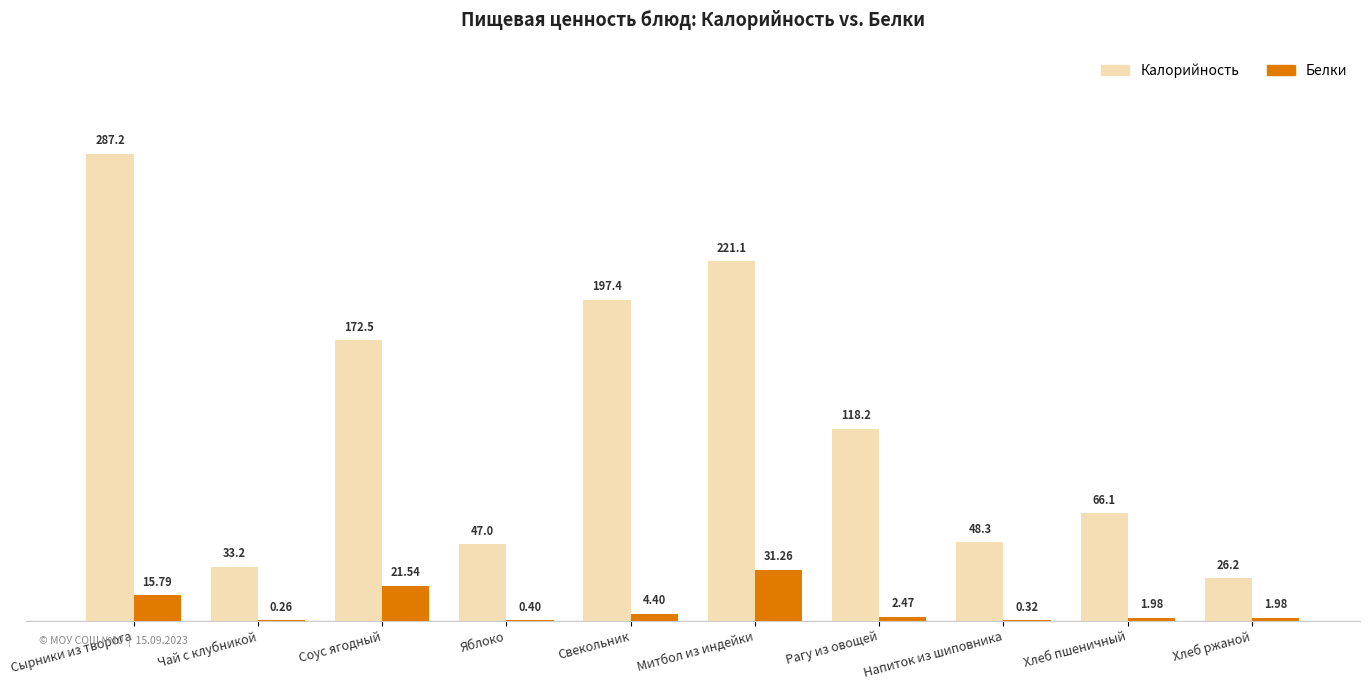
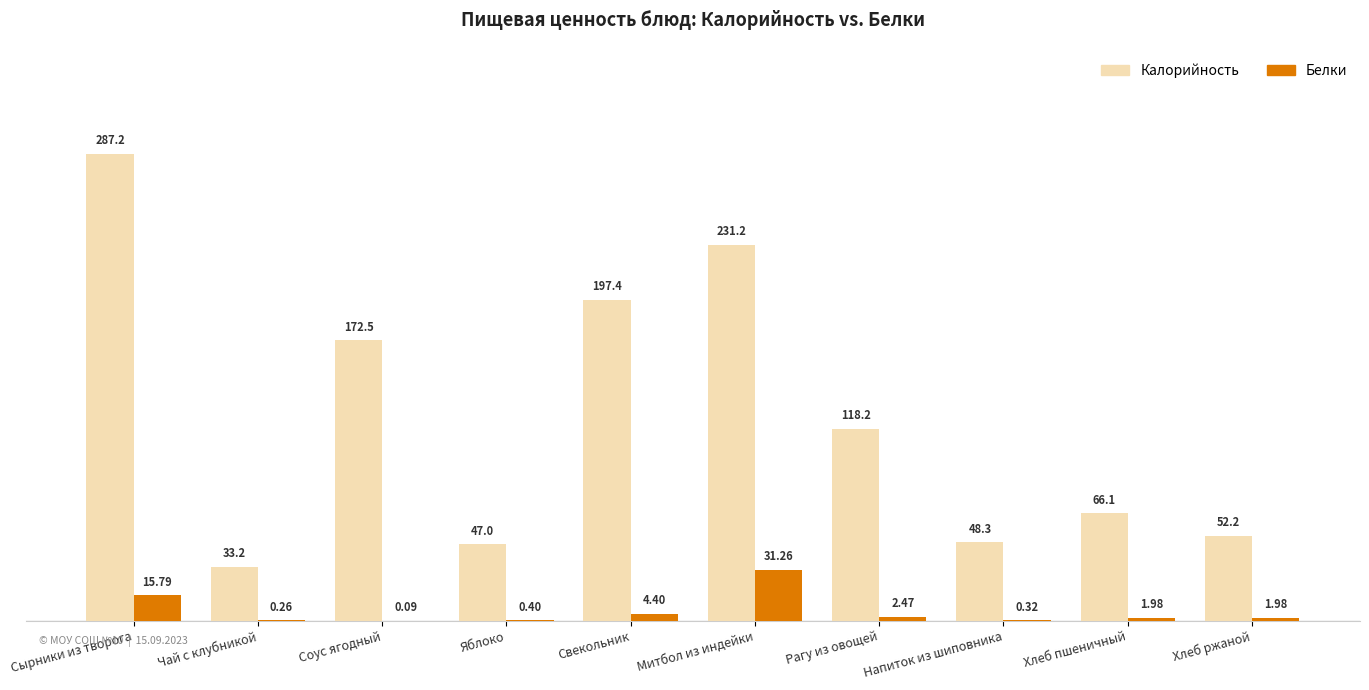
  {
    "Калорийность": {
      "Сырники из творога": 287.2,
      "Чай с клубникой": 33.2,
      "Соус ягодный": 172.5,
      "Яблоко": 47.0,
      "Свекольник": 197.4,
-     "Митбол из индейки": 221.1,
+     "Митбол из индейки": 231.2,
      "Рагу из овощей": 118.2,
      "Напиток из шиповника": 48.3,
      "Хлеб пшеничный": 66.1,
-     "Хлеб ржаной": 26.2
+     "Хлеб ржаной": 52.2
    },
    "Белки": {
      "Сырники из творога": 15.79,
      "Чай с клубникой": 0.26,
-     "Соус ягодный": 21.54,
+     "Соус ягодный": 0.09,
      "Яблоко": 0.40,
      "Свекольник": 4.40,
      "Митбол из индейки": 31.26,
      "Рагу из овощей": 2.47,
      "Напиток из шиповника": 0.32,
      "Хлеб пшеничный": 1.98,
      "Хлеб ржаной": 1.98
    }
  }
